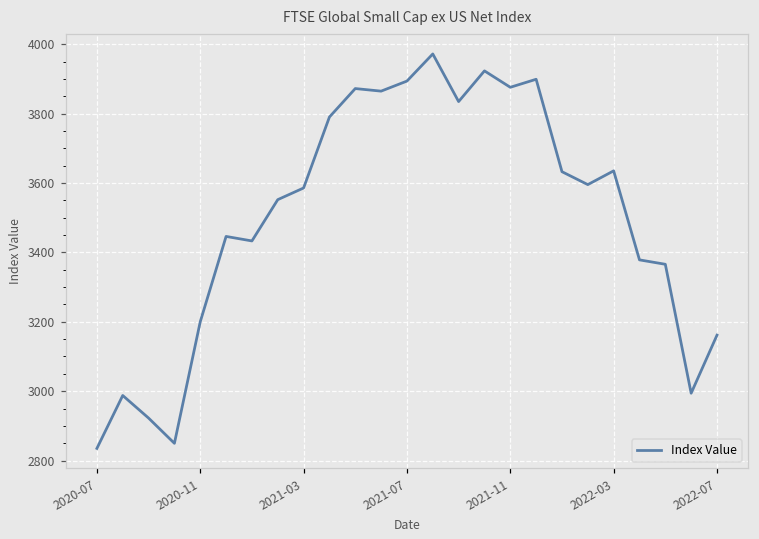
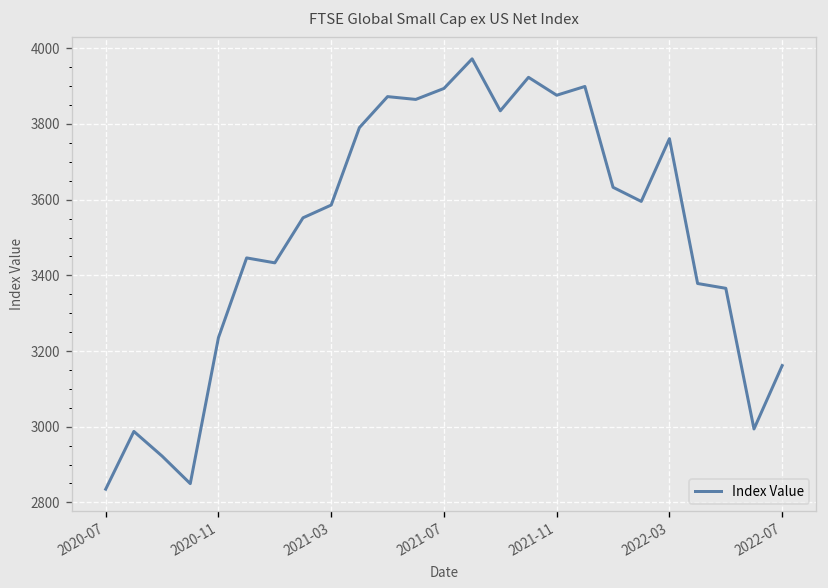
  {
    "2020-07": 2840,
-   "2020-11": 3200,
+   "2020-11": 3240,
    "2021-03": 3590,
    "2021-07": 3890,
    "2021-11": 3880,
-   "2022-03": 3640,
+   "2022-03": 3760,
    "2022-07": 3160
  }
